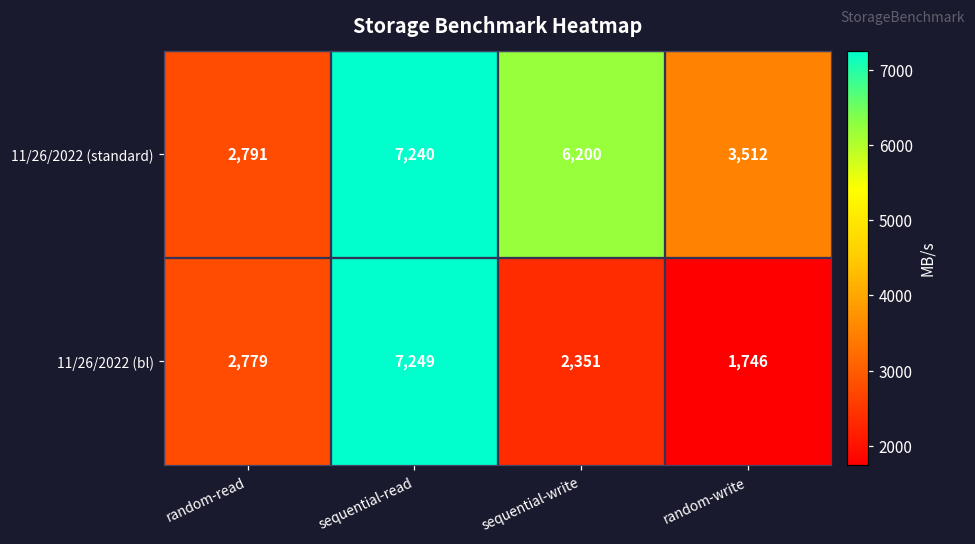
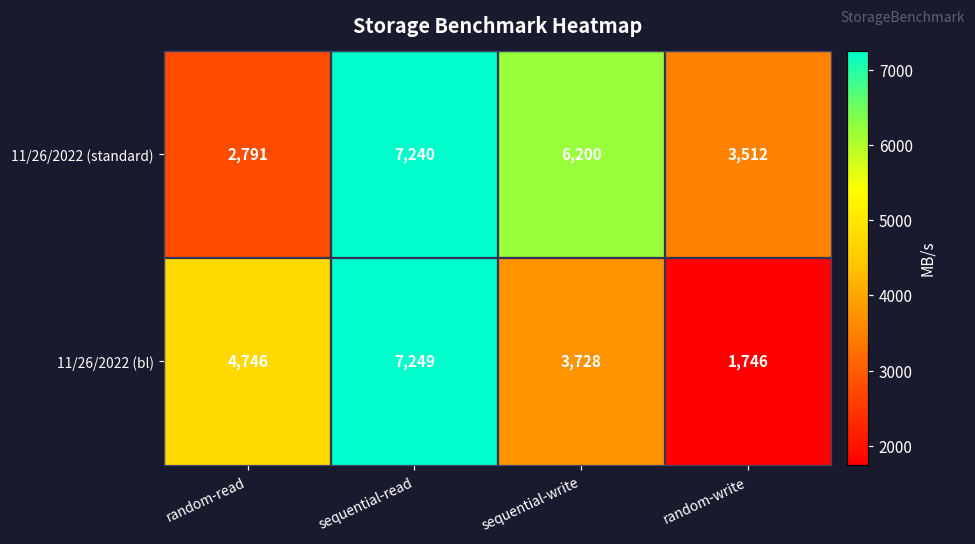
  {
    "11/26/2022 (standard)": {
      "random-read": "2,791",
      "sequential-read": "7,240",
      "sequential-write": "6,200",
      "random-write": "3,512"
    },
    "11/26/2022 (bl)": {
-     "random-read": "2,779",
+     "random-read": "4,746",
      "sequential-read": "7,249",
-     "sequential-write": "2,351",
+     "sequential-write": "3,728",
      "random-write": "1,746"
    }
  }
